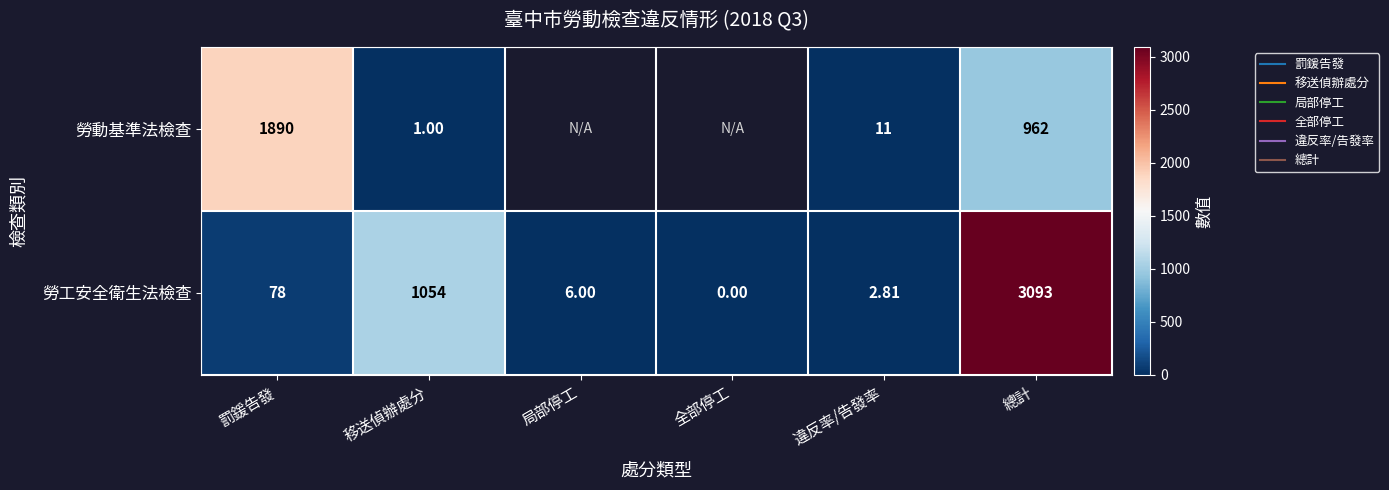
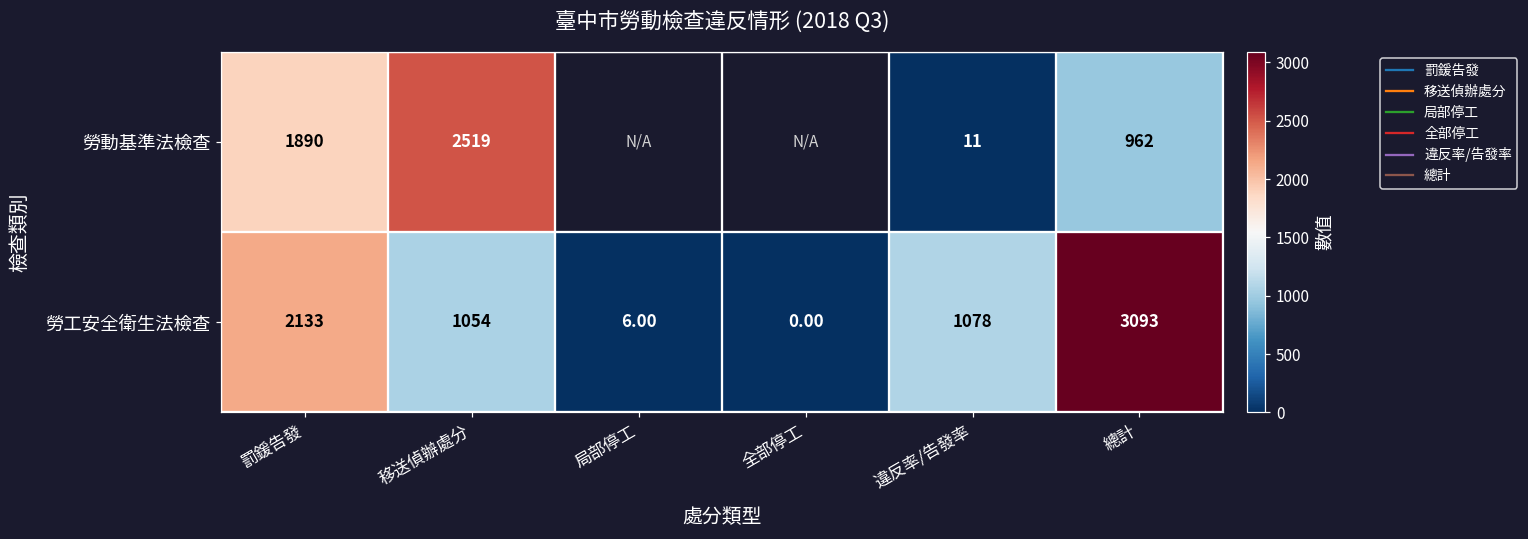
  {
    "勞動基準法檢查": {
      "罰鍰告發": 1890,
-     "移送偵辦處分": 1.00,
+     "移送偵辦處分": 2519,
      "違反率/告發率": 11,
      "總計": 962
    },
    "勞工安全衛生法檢查": {
-     "罰鍰告發": 78,
+     "罰鍰告發": 2133,
      "移送偵辦處分": 1054,
      "局部停工": 6.00,
      "全部停工": 0.00,
-     "違反率/告發率": 2.81,
+     "違反率/告發率": 1078,
      "總計": 3093
    }
  }
